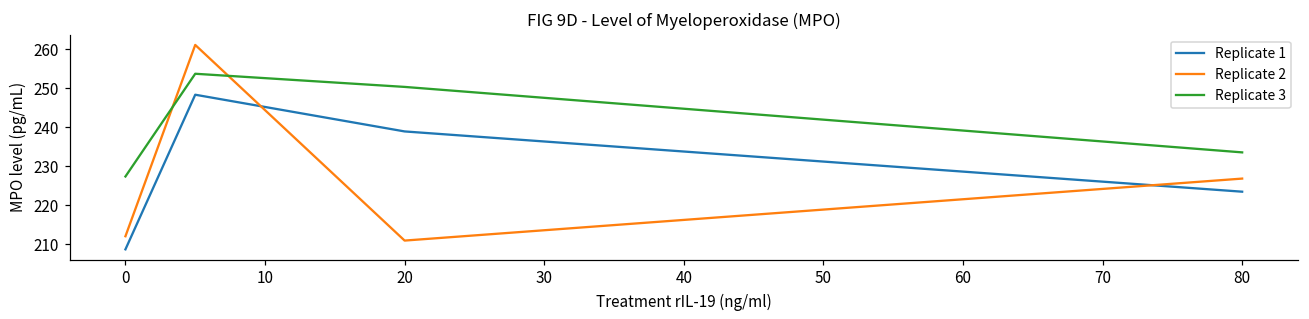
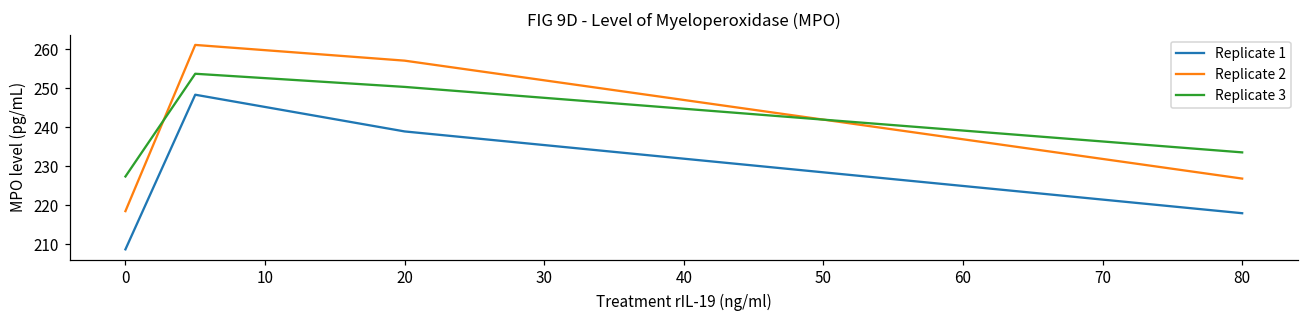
  {
    "Replicate 1": {
      "0": 209,
      "20": 239,
-     "80": 223
+     "80": 218
    },
    "Replicate 2": {
-     "0": 212,
-     "20": 211,
+     "0": 218,
+     "20": 257,
      "80": 227
    },
    "Replicate 3": {
      "0": 227,
      "20": 250,
      "80": 234
    }
  }
